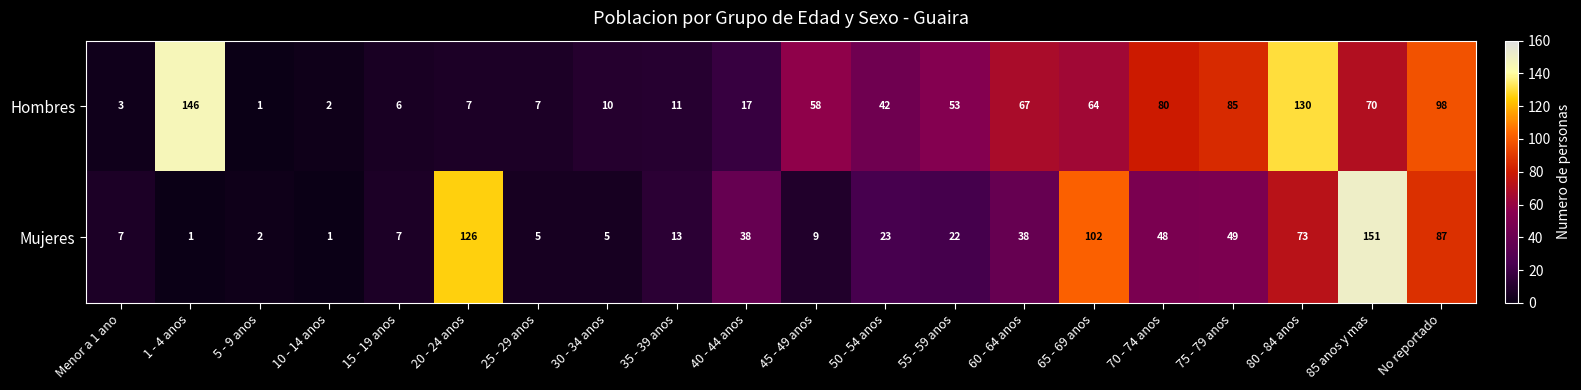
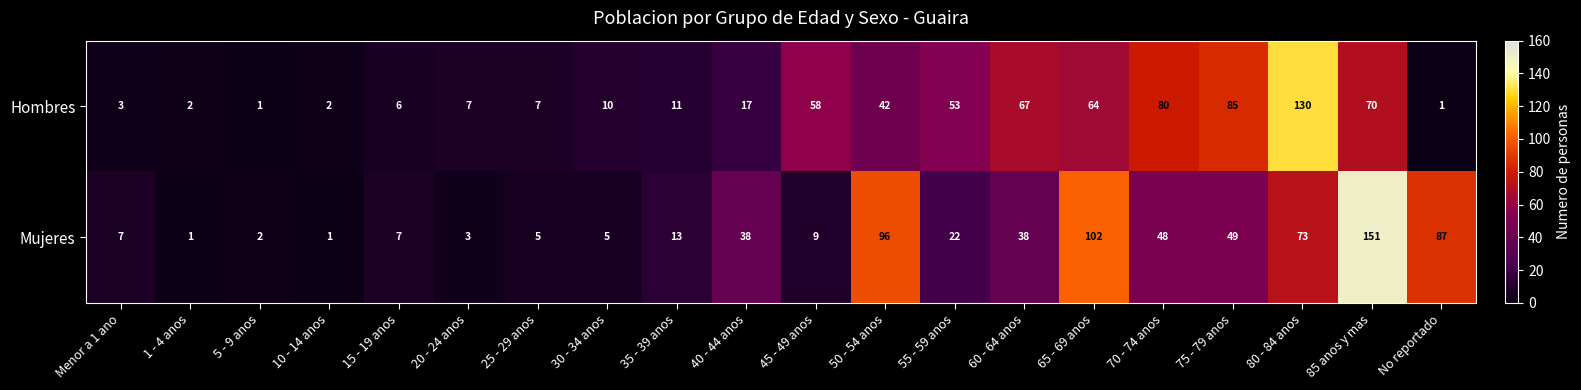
  {
    "Hombres": {
      "Menor a 1 ano": 3,
-     "1 - 4 anos": 146,
+     "1 - 4 anos": 2,
      "5 - 9 anos": 1,
      "10 - 14 anos": 2,
      "15 - 19 anos": 6,
      "20 - 24 anos": 7,
      "25 - 29 anos": 7,
      "30 - 34 anos": 10,
      "35 - 39 anos": 11,
      "40 - 44 anos": 17,
      "45 - 49 anos": 58,
      "50 - 54 anos": 42,
      "55 - 59 anos": 53,
      "60 - 64 anos": 67,
      "65 - 69 anos": 64,
      "70 - 74 anos": 80,
      "75 - 79 anos": 85,
      "80 - 84 anos": 130,
      "85 anos y mas": 70,
-     "No reportado": 98
+     "No reportado": 1
    },
    "Mujeres": {
      "Menor a 1 ano": 7,
      "1 - 4 anos": 1,
      "5 - 9 anos": 2,
      "10 - 14 anos": 1,
      "15 - 19 anos": 7,
-     "20 - 24 anos": 126,
+     "20 - 24 anos": 3,
      "25 - 29 anos": 5,
      "30 - 34 anos": 5,
      "35 - 39 anos": 13,
      "40 - 44 anos": 38,
      "45 - 49 anos": 9,
-     "50 - 54 anos": 23,
+     "50 - 54 anos": 96,
      "55 - 59 anos": 22,
      "60 - 64 anos": 38,
      "65 - 69 anos": 102,
      "70 - 74 anos": 48,
      "75 - 79 anos": 49,
      "80 - 84 anos": 73,
      "85 anos y mas": 151,
      "No reportado": 87
    }
  }
